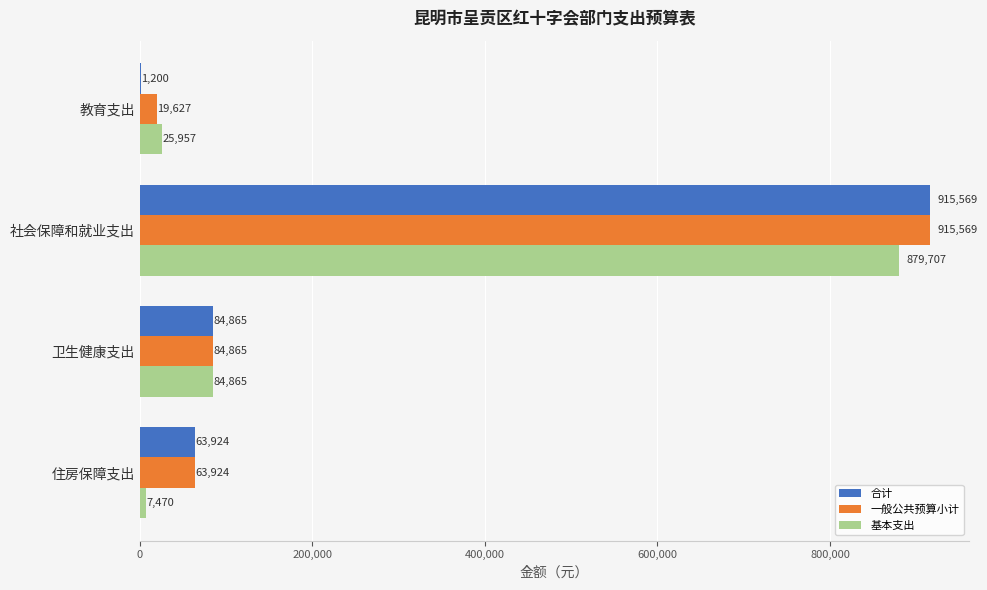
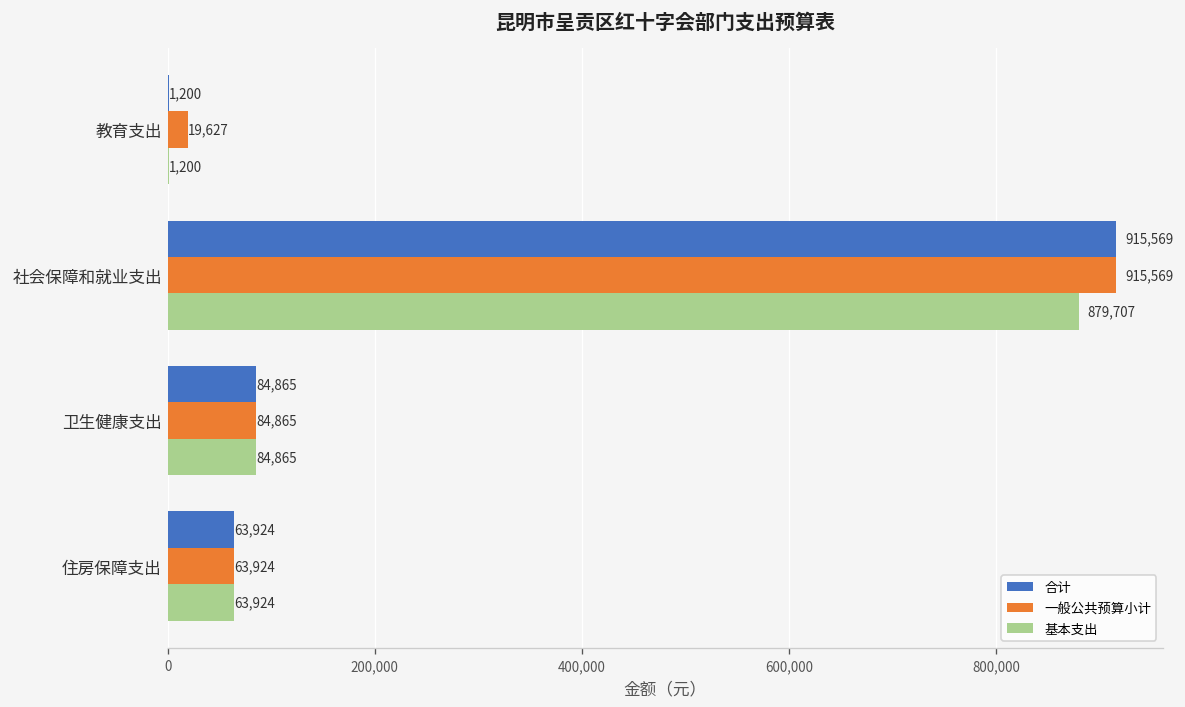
  {
    "合计": {
      "教育支出": "1,200",
      "社会保障和就业支出": "915,569",
      "卫生健康支出": "84,865",
      "住房保障支出": "63,924"
    },
    "一般公共预算小计": {
      "教育支出": "19,627",
      "社会保障和就业支出": "915,569",
      "卫生健康支出": "84,865",
      "住房保障支出": "63,924"
    },
    "基本支出": {
-     "教育支出": "25,957",
+     "教育支出": "1,200",
      "社会保障和就业支出": "879,707",
      "卫生健康支出": "84,865",
-     "住房保障支出": "7,470"
+     "住房保障支出": "63,924"
    }
  }
